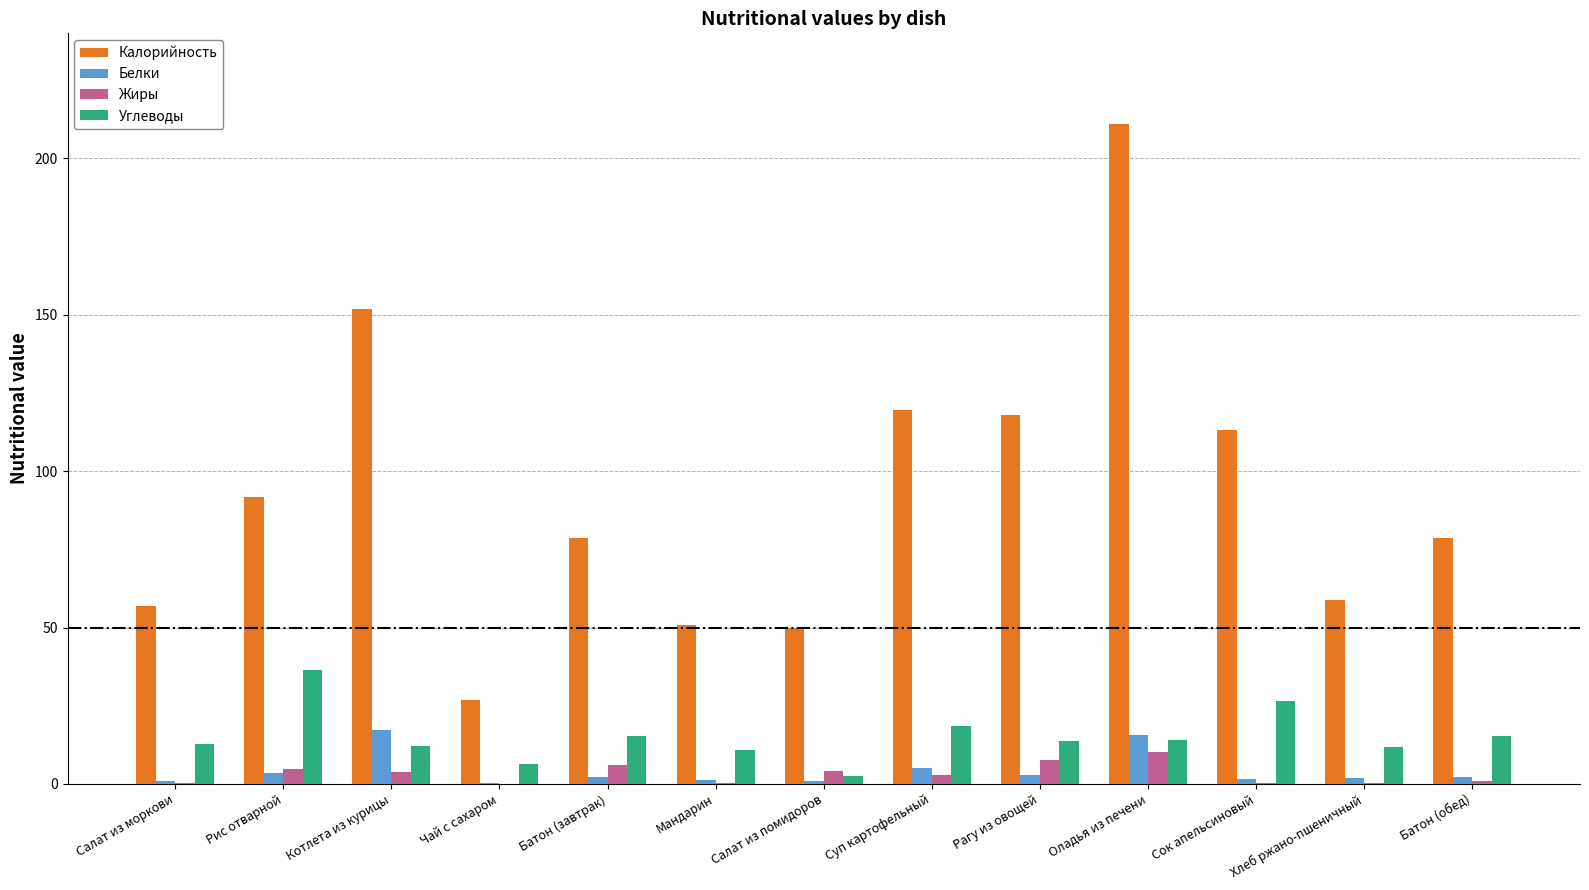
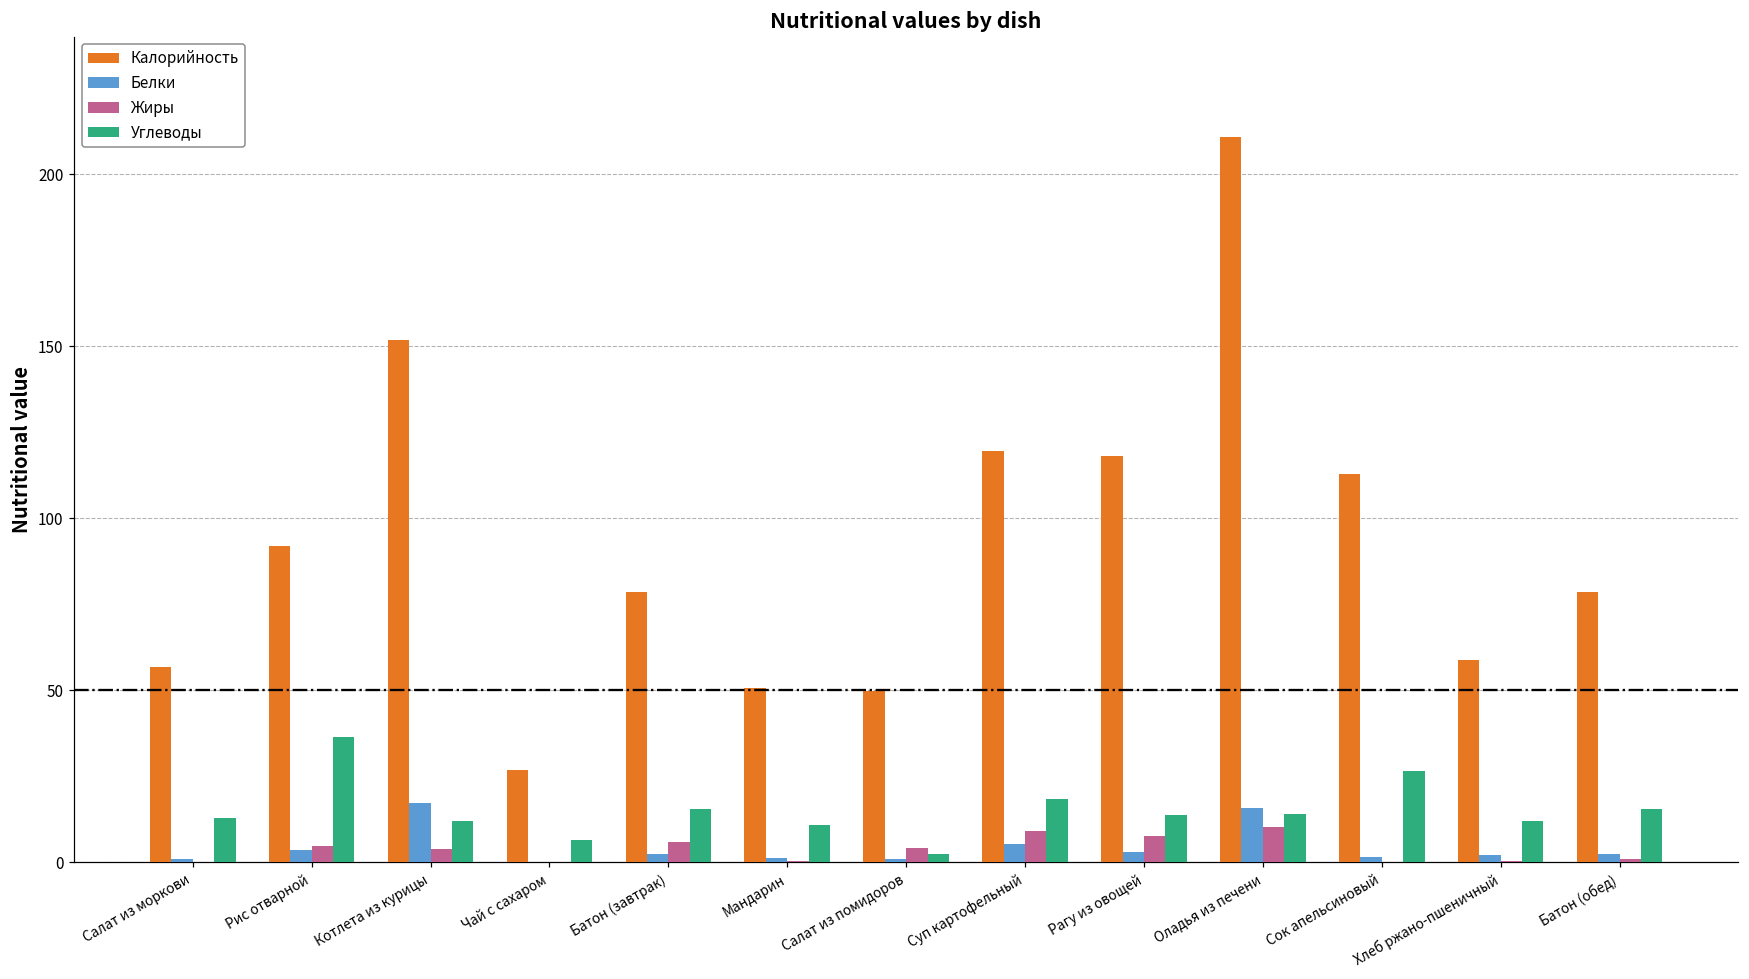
  {
    "Калорийность": {
      "Салат из моркови": 57,
      "Рис отварной": 92,
      "Котлета из курицы": 152,
      "Чай с сахаром": 27,
      "Батон (завтрак)": 79,
      "Мандарин": 51,
      "Салат из помидоров": 50,
      "Суп картофельный": 120,
      "Рагу из овощей": 118,
      "Оладья из печени": 211,
      "Сок апельсиновый": 113,
      "Хлеб ржано-пшеничный": 59,
      "Батон (обед)": 79
    },
    "Белки": {
      "Салат из моркови": 1,
      "Рис отварной": 4,
      "Котлета из курицы": 17,
      "Батон (завтрак)": 2,
      "Мандарин": 1,
      "Салат из помидоров": 1,
      "Суп картофельный": 5,
      "Рагу из овощей": 3,
      "Оладья из печени": 16,
      "Сок апельсиновый": 1,
      "Хлеб ржано-пшеничный": 2,
      "Батон (обед)": 2
    },
    "Жиры": {
      "Рис отварной": 5,
      "Котлета из курицы": 4,
      "Чай с сахаром": 0,
      "Батон (завтрак)": 6,
      "Салат из помидоров": 4,
-     "Суп картофельный": 3,
+     "Суп картофельный": 9,
      "Рагу из овощей": 8,
      "Оладья из печени": 10,
      "Батон (обед)": 1
    },
    "Углеводы": {
      "Салат из моркови": 13,
      "Рис отварной": 36,
      "Котлета из курицы": 12,
      "Чай с сахаром": 6,
      "Батон (завтрак)": 15,
      "Мандарин": 11,
      "Салат из помидоров": 3,
      "Суп картофельный": 19,
      "Рагу из овощей": 14,
      "Оладья из печени": 14,
      "Сок апельсиновый": 26,
      "Хлеб ржано-пшеничный": 12,
      "Батон (обед)": 15
    }
  }
